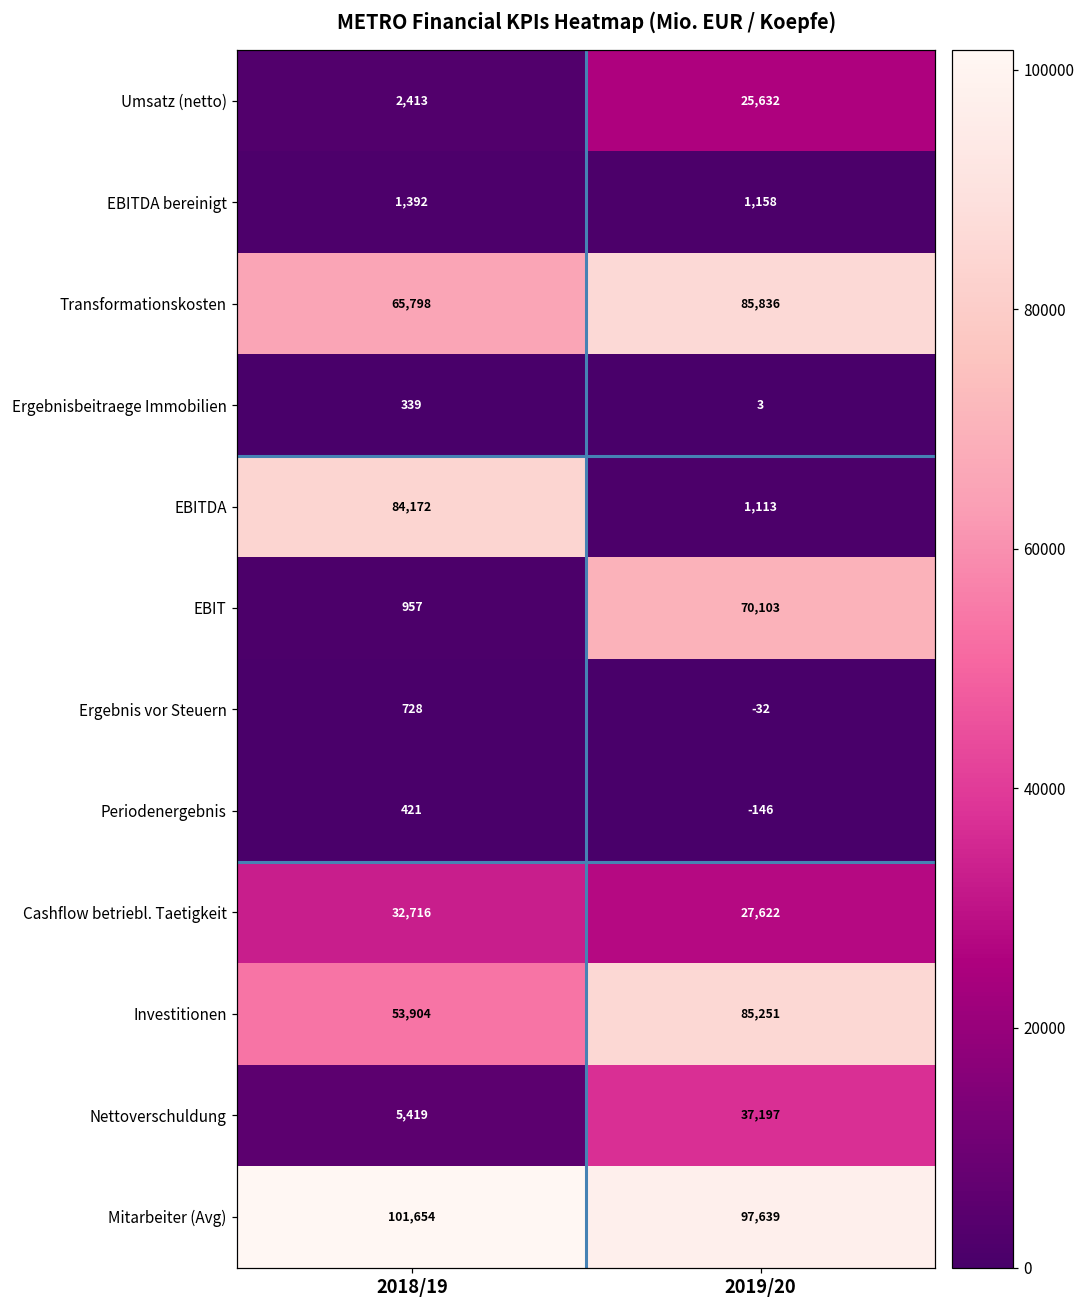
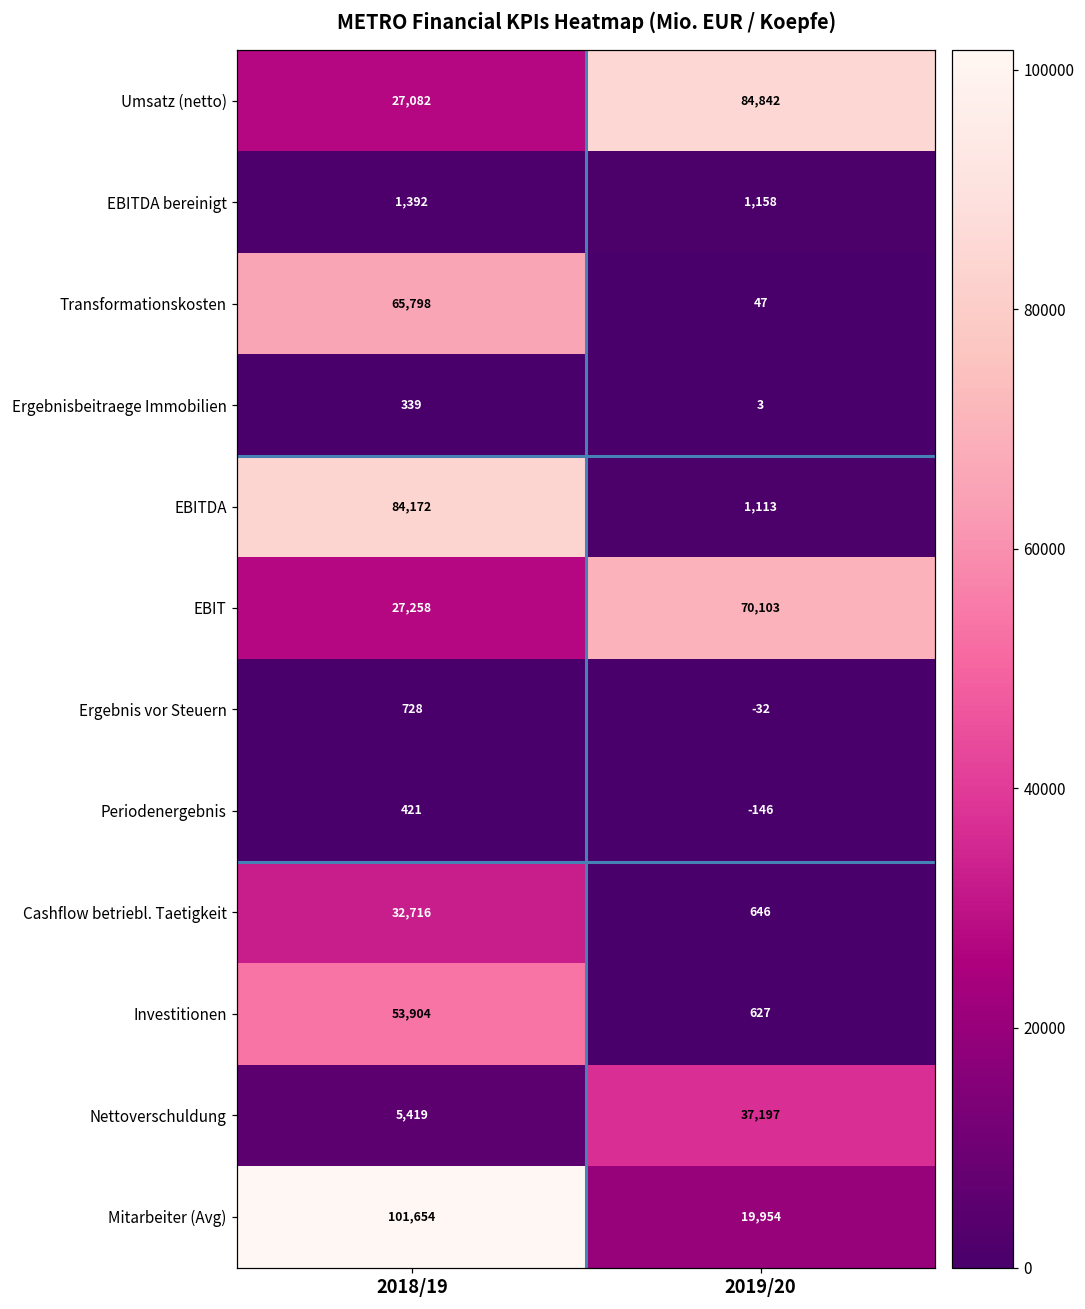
  {
    "Umsatz (netto)": {
-     "2018/19": "2,413",
-     "2019/20": "25,632"
+     "2018/19": "27,082",
+     "2019/20": "84,842"
    },
    "EBITDA bereinigt": {
      "2018/19": "1,392",
      "2019/20": "1,158"
    },
    "Transformationskosten": {
      "2018/19": "65,798",
-     "2019/20": "85,836"
+     "2019/20": "47"
    },
    "Ergebnisbeitraege Immobilien": {
      "2018/19": "339",
      "2019/20": "3"
    },
    "EBITDA": {
      "2018/19": "84,172",
      "2019/20": "1,113"
    },
    "EBIT": {
-     "2018/19": "957",
+     "2018/19": "27,258",
      "2019/20": "70,103"
    },
    "Ergebnis vor Steuern": {
      "2018/19": "728",
      "2019/20": "-32"
    },
    "Periodenergebnis": {
      "2018/19": "421",
      "2019/20": "-146"
    },
    "Cashflow betriebl. Taetigkeit": {
      "2018/19": "32,716",
-     "2019/20": "27,622"
+     "2019/20": "646"
    },
    "Investitionen": {
      "2018/19": "53,904",
-     "2019/20": "85,251"
+     "2019/20": "627"
    },
    "Nettoverschuldung": {
      "2018/19": "5,419",
      "2019/20": "37,197"
    },
    "Mitarbeiter (Avg)": {
      "2018/19": "101,654",
-     "2019/20": "97,639"
+     "2019/20": "19,954"
    }
  }
